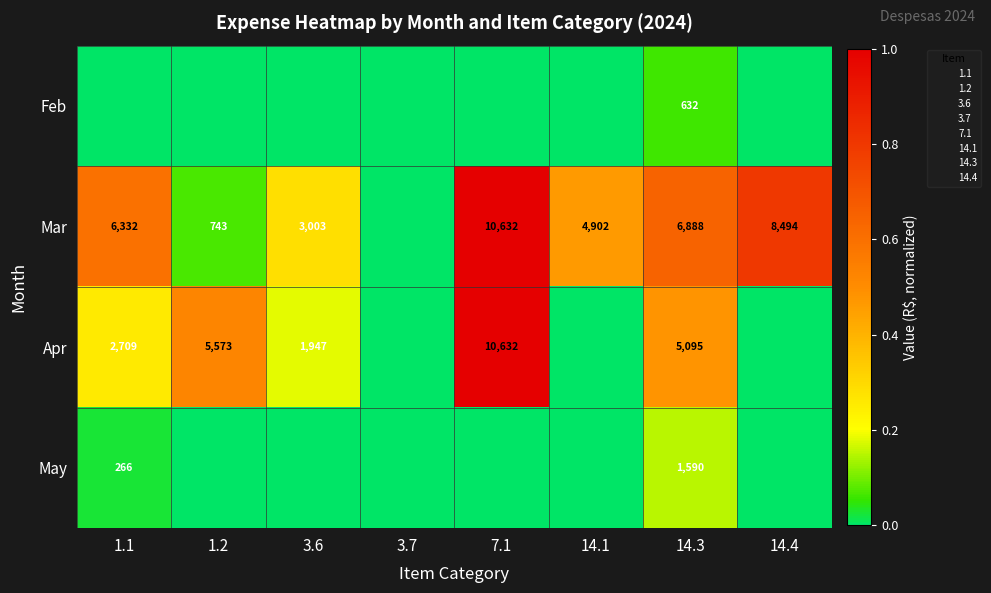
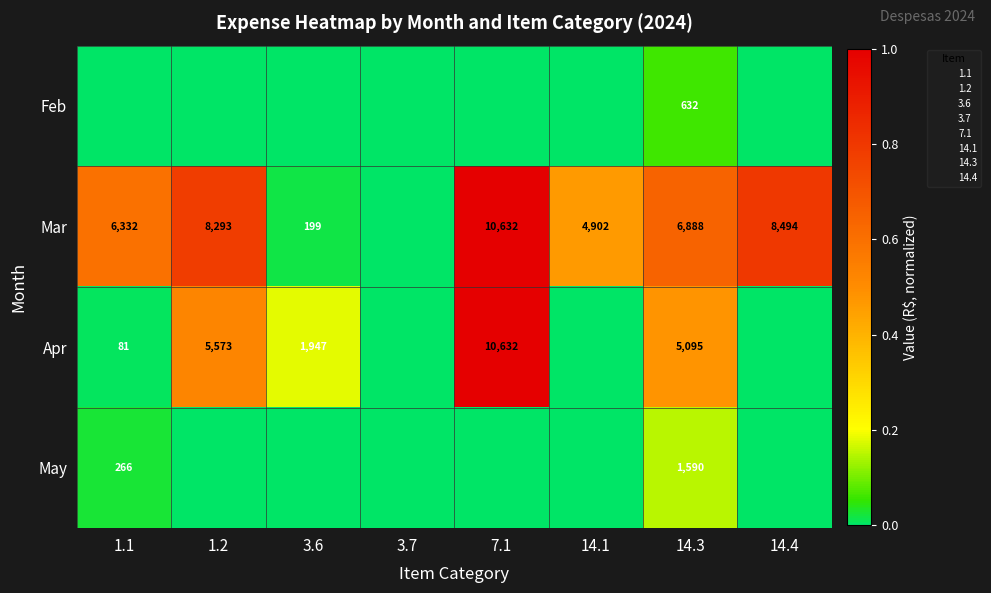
  {
    "Feb": {
      "14.3": "632"
    },
    "Mar": {
      "1.1": "6,332",
-     "1.2": "743",
-     "3.6": "3,003",
+     "1.2": "8,293",
+     "3.6": "199",
      "7.1": "10,632",
      "14.1": "4,902",
      "14.3": "6,888",
      "14.4": "8,494"
    },
    "Apr": {
-     "1.1": "2,709",
+     "1.1": "81",
      "1.2": "5,573",
      "3.6": "1,947",
      "7.1": "10,632",
      "14.3": "5,095"
    },
    "May": {
      "1.1": "266",
      "14.3": "1,590"
    }
  }
